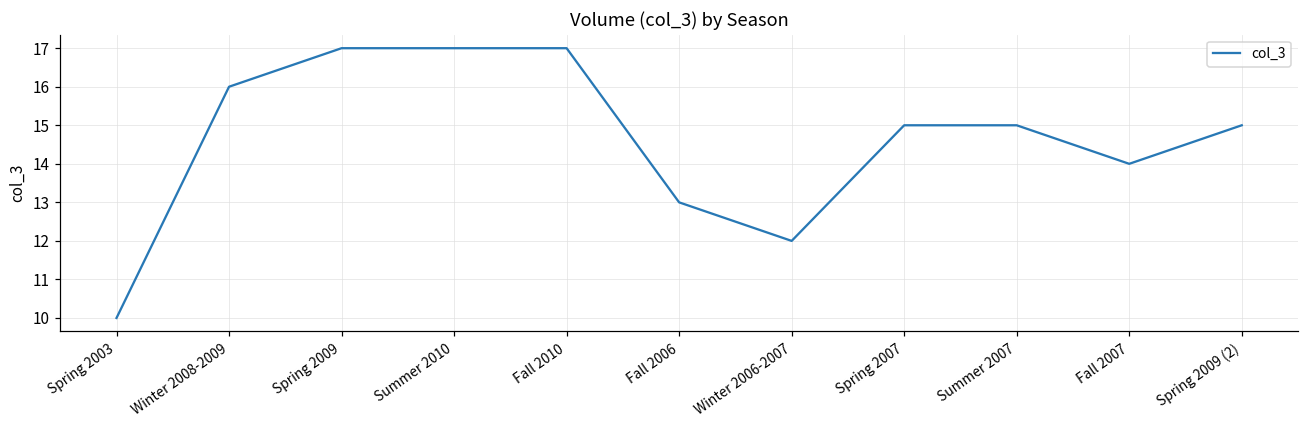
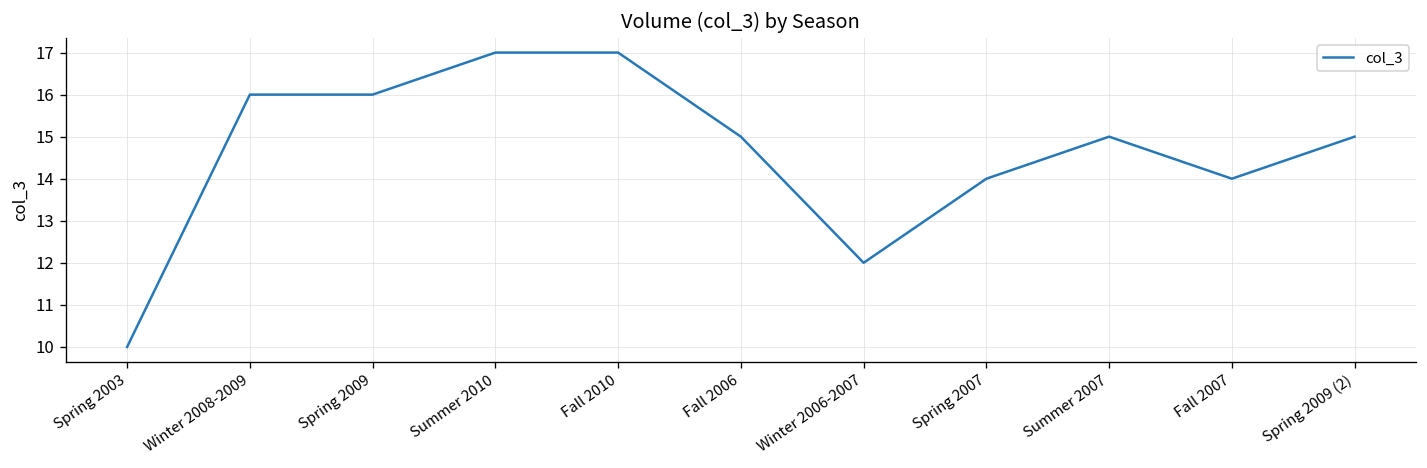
  {
    "Spring 2003": 10,
    "Winter 2008-2009": 16,
-   "Spring 2009": 17,
+   "Spring 2009": 16,
    "Summer 2010": 17,
    "Fall 2010": 17,
-   "Fall 2006": 13,
+   "Fall 2006": 15,
    "Winter 2006-2007": 12,
-   "Spring 2007": 15,
+   "Spring 2007": 14,
    "Summer 2007": 15,
    "Fall 2007": 14,
    "Spring 2009 (2)": 15
  }
